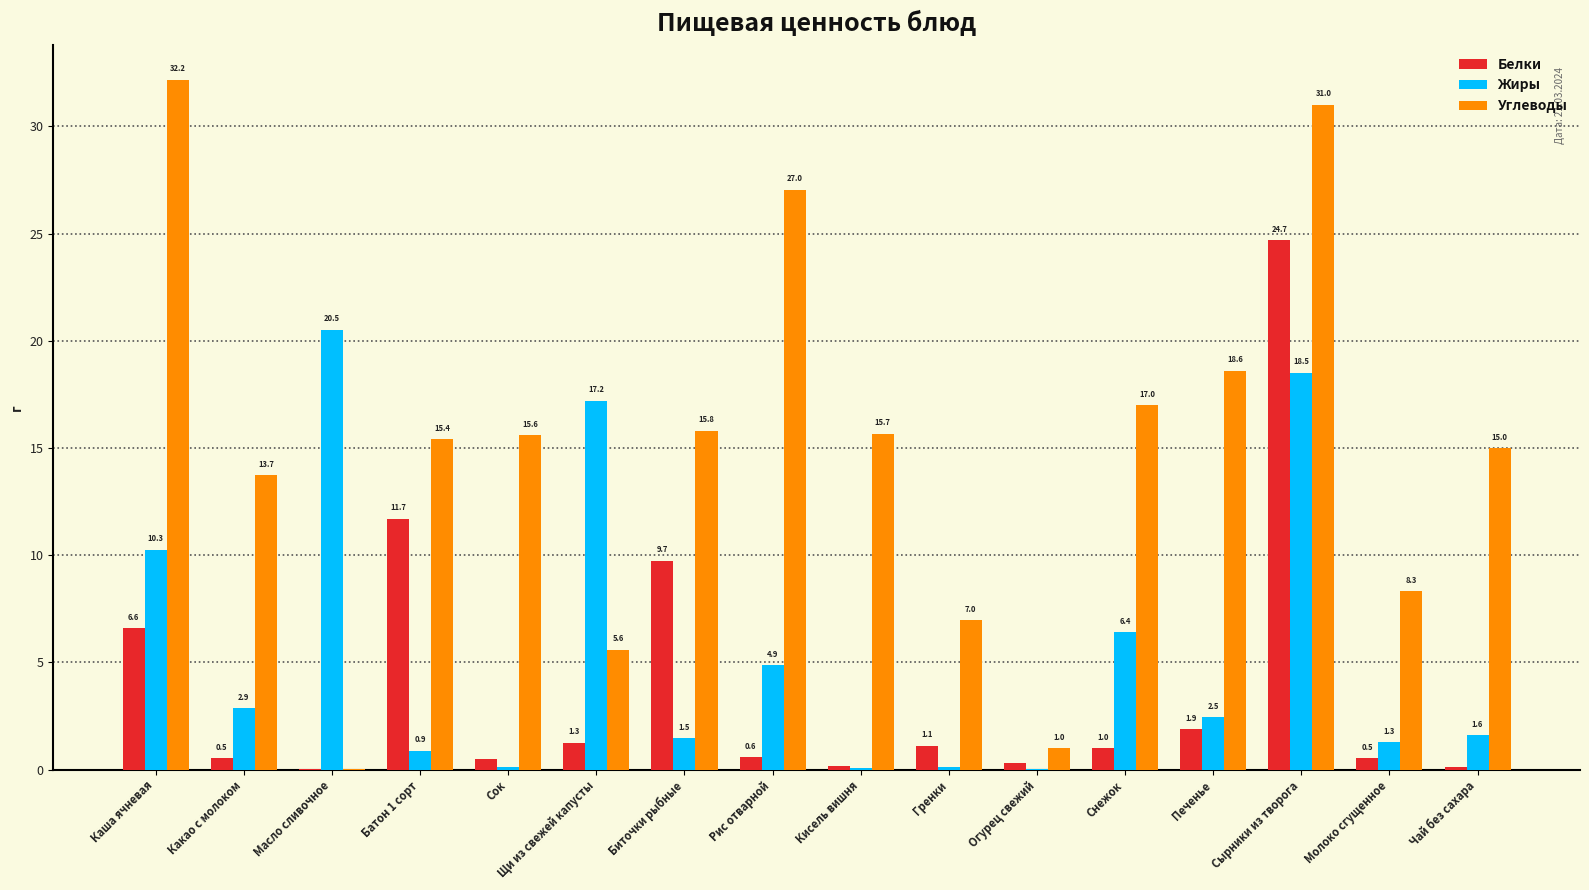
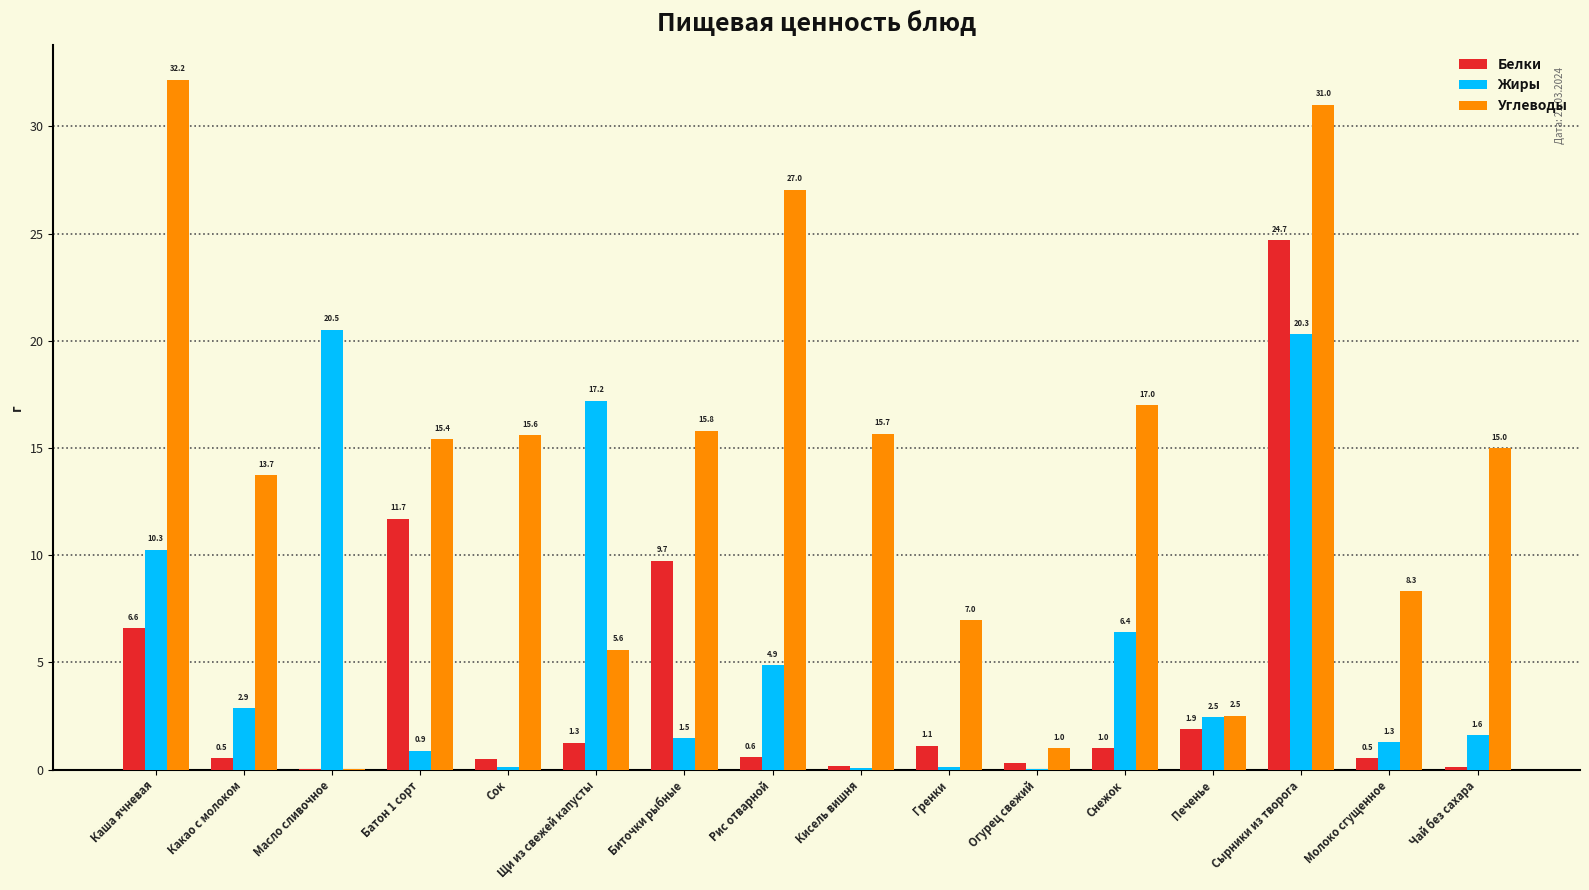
  {
    "Белки": {
      "Каша ячневая": 6.6,
      "Какао с молоком": 0.5,
      "Батон 1 сорт": 11.7,
      "Щи из свежей капусты": 1.3,
      "Биточки рыбные": 9.7,
      "Рис отварной": 0.6,
      "Гренки": 1.1,
      "Снежок": 1.0,
      "Печенье": 1.9,
      "Сырники из творога": 24.7,
      "Молоко сгущенное": 0.5
    },
    "Жиры": {
      "Каша ячневая": 10.3,
      "Какао с молоком": 2.9,
      "Масло сливочное": 20.5,
      "Батон 1 сорт": 0.9,
      "Щи из свежей капусты": 17.2,
      "Биточки рыбные": 1.5,
      "Рис отварной": 4.9,
      "Снежок": 6.4,
      "Печенье": 2.5,
-     "Сырники из творога": 18.5,
+     "Сырники из творога": 20.3,
      "Молоко сгущенное": 1.3,
      "Чай без сахара": 1.6
    },
    "Углеводы": {
      "Каша ячневая": 32.2,
      "Какао с молоком": 13.7,
      "Батон 1 сорт": 15.4,
      "Сок": 15.6,
      "Щи из свежей капусты": 5.6,
      "Биточки рыбные": 15.8,
      "Рис отварной": 27.0,
      "Кисель вишня": 15.7,
      "Гренки": 7.0,
      "Огурец свежий": 1.0,
      "Снежок": 17.0,
-     "Печенье": 18.6,
+     "Печенье": 2.5,
      "Сырники из творога": 31.0,
      "Молоко сгущенное": 8.3,
      "Чай без сахара": 15.0
    }
  }
